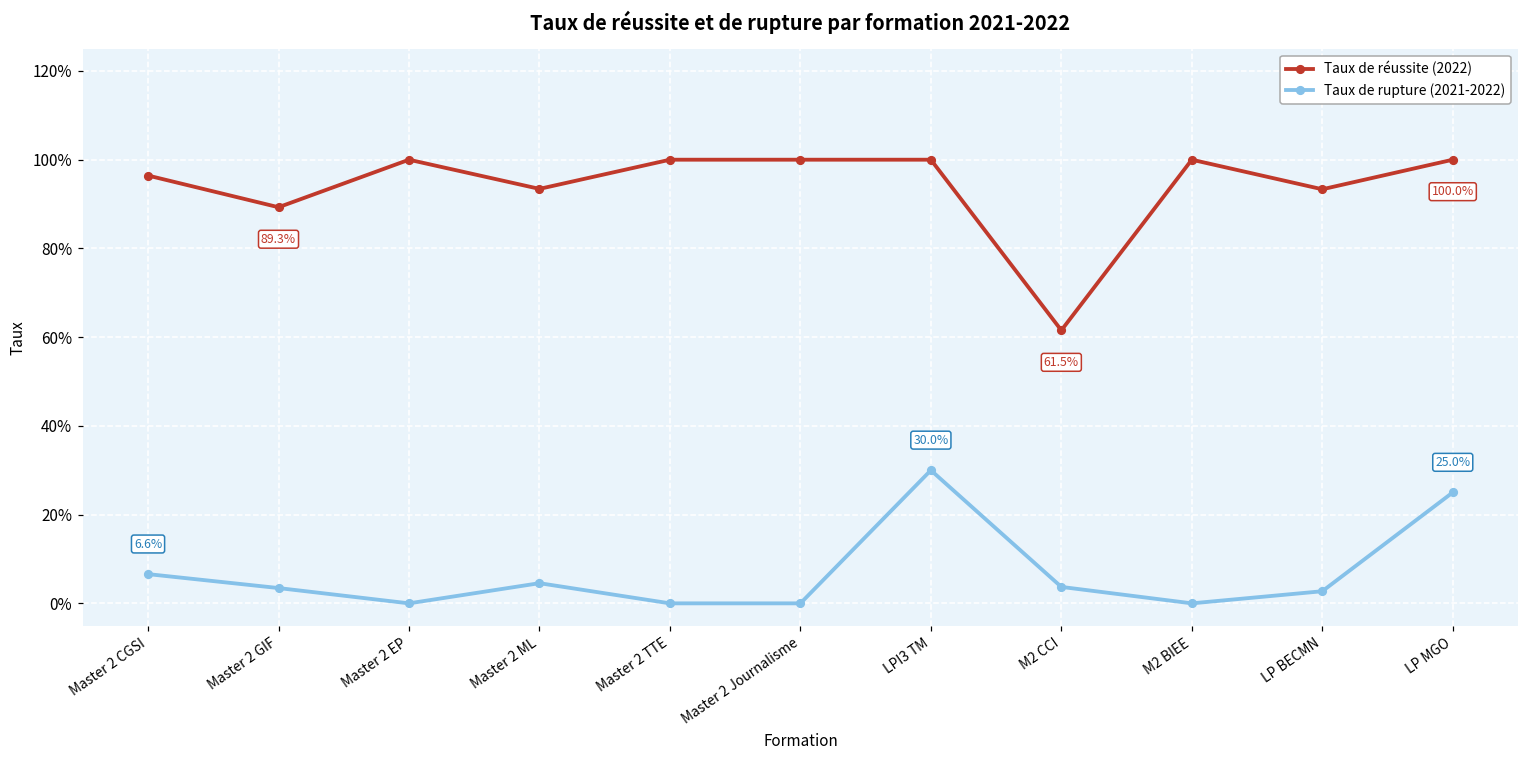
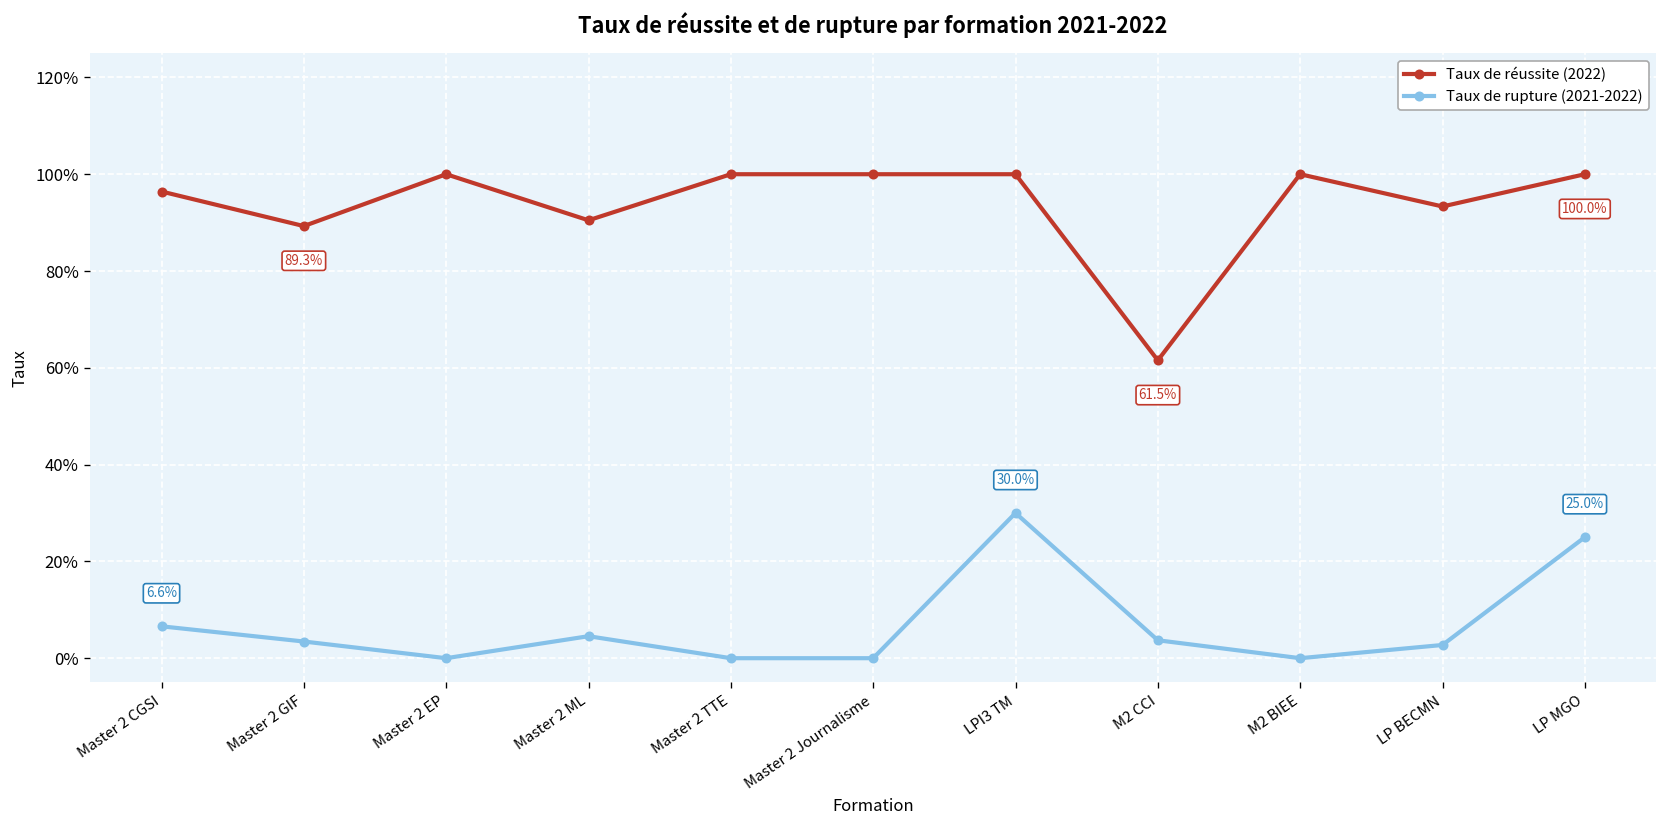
  {
    "Taux de réussite (2022)": {
      "Master 2 CGSI": "96%",
      "Master 2 EP": "100%",
-     "Master 2 ML": "93%",
+     "Master 2 ML": "90%",
      "Master 2 TTE": "100%",
      "Master 2 Journalisme": "100%",
      "LPI3 TM": "100%",
      "M2 BIEE": "100%",
      "LP BECMN": "93%"
    },
    "Taux de rupture (2021-2022)": {
      "Master 2 GIF": "3%",
      "Master 2 EP": "0%",
      "Master 2 ML": "5%",
      "Master 2 TTE": "0%",
      "Master 2 Journalisme": "0%",
      "M2 CCI": "4%",
      "M2 BIEE": "0%",
      "LP BECMN": "3%"
    }
  }
